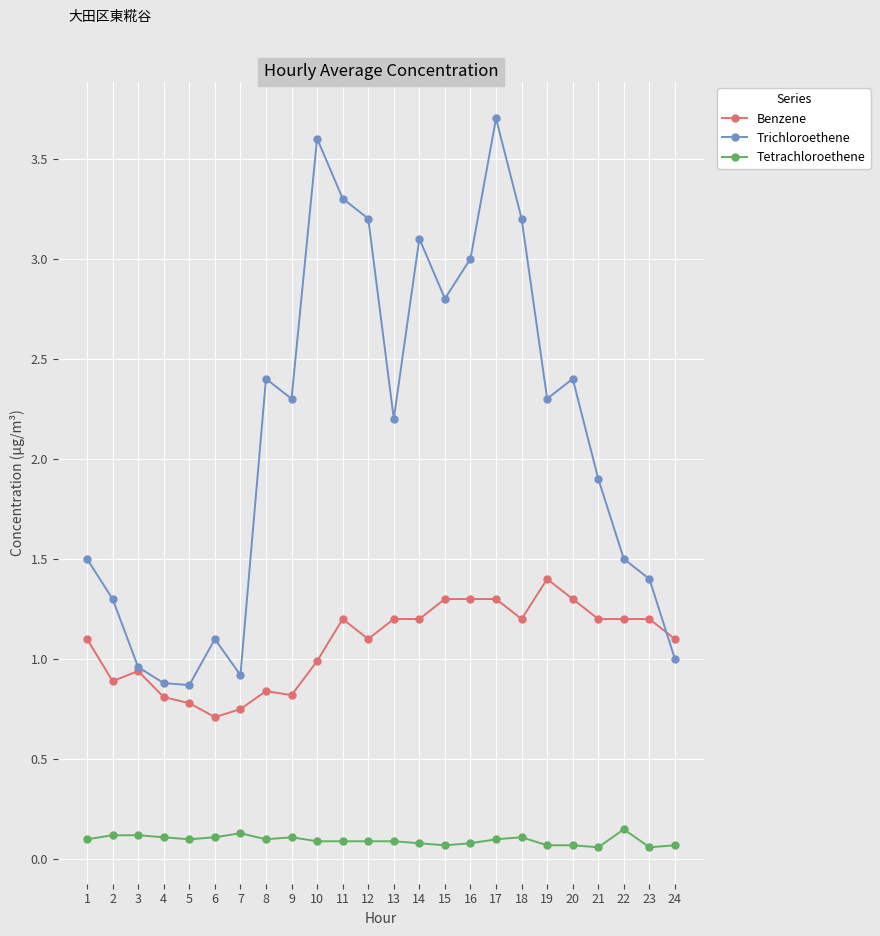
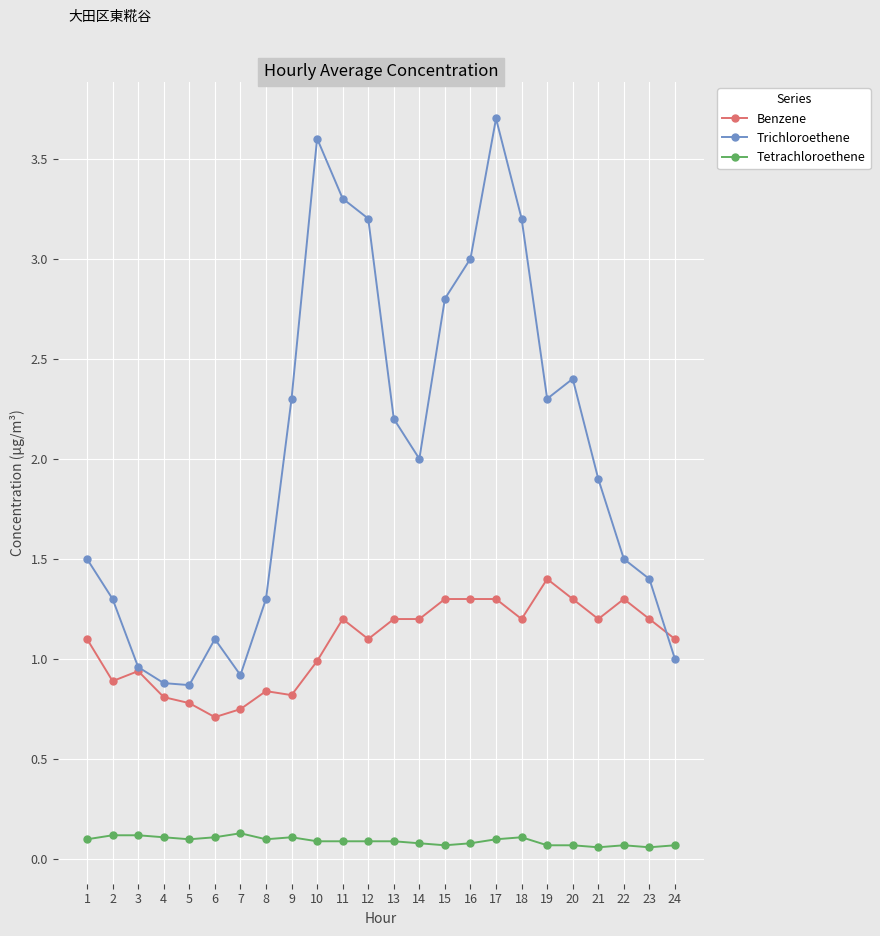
  {
    "Benzene": {
      "1": 1.1,
      "2": 0.9,
      "3": 0.94,
      "4": 0.8,
      "5": 0.78,
      "6": 0.7,
      "7": 0.75,
      "8": 0.84,
      "9": 0.82,
      "10": 1.0,
      "11": 1.2,
      "12": 1.1,
      "13": 1.2,
      "14": 1.2,
      "15": 1.3,
      "16": 1.3,
      "17": 1.3,
      "18": 1.2,
      "19": 1.4,
      "20": 1.3,
      "21": 1.2,
-     "22": 1.2,
+     "22": 1.3,
      "23": 1.2,
      "24": 1.1
    },
    "Trichloroethene": {
      "1": 1.5,
      "2": 1.3,
      "3": 0.96,
      "4": 0.88,
      "5": 0.87,
      "6": 1.1,
      "7": 0.92,
-     "8": 2.4,
+     "8": 1.3,
      "9": 2.3,
      "10": 3.6,
      "11": 3.3,
      "12": 3.2,
      "13": 2.2,
-     "14": 3.1,
+     "14": 2.0,
      "15": 2.8,
      "16": 3.0,
      "17": 3.7,
      "18": 3.2,
      "19": 2.3,
      "20": 2.4,
      "21": 1.9,
      "22": 1.5,
      "23": 1.4,
      "24": 1.0
    },
    "Tetrachloroethene": {
      "1": 0.10,
      "2": 0.12,
      "3": 0.12,
      "4": 0.11,
      "5": 0.10,
      "6": 0.11,
      "7": 0.13,
      "8": 0.10,
      "9": 0.11,
      "10": 0.09,
      "11": 0.09,
      "12": 0.09,
      "13": 0.09,
      "14": 0.08,
      "15": 0.07,
      "16": 0.08,
      "17": 0.10,
      "18": 0.11,
      "19": 0.07,
      "20": 0.07,
      "21": 0.06,
-     "22": 0.15,
+     "22": 0.07,
      "23": 0.06,
      "24": 0.07
    }
  }
